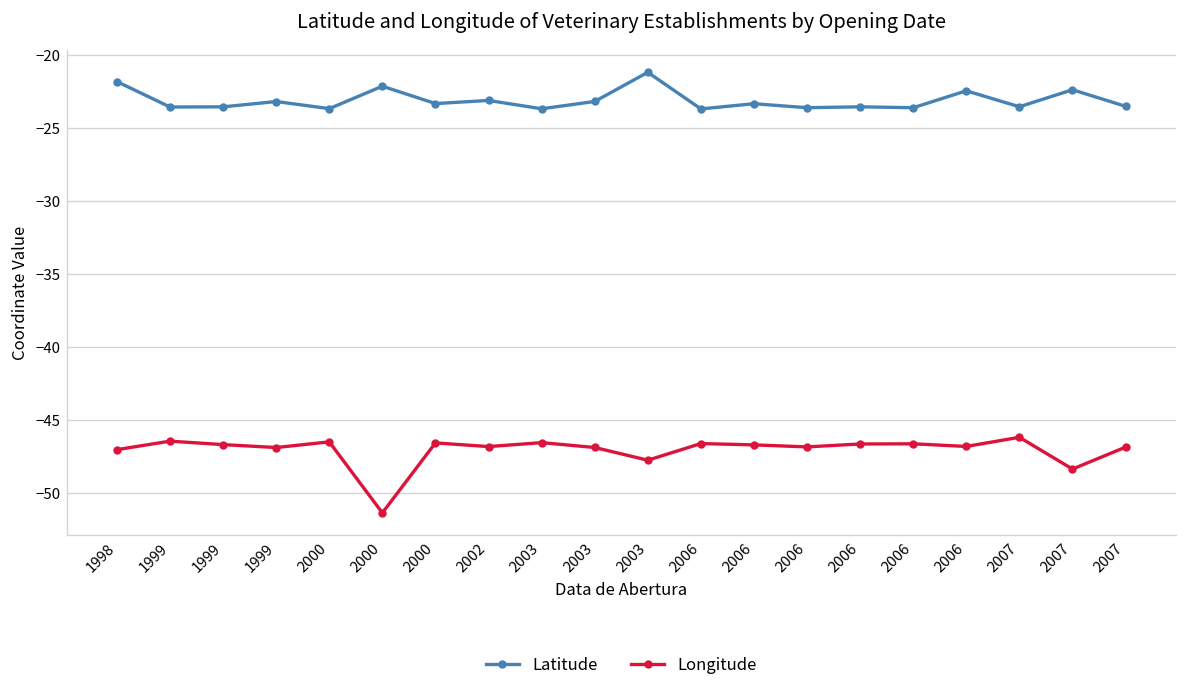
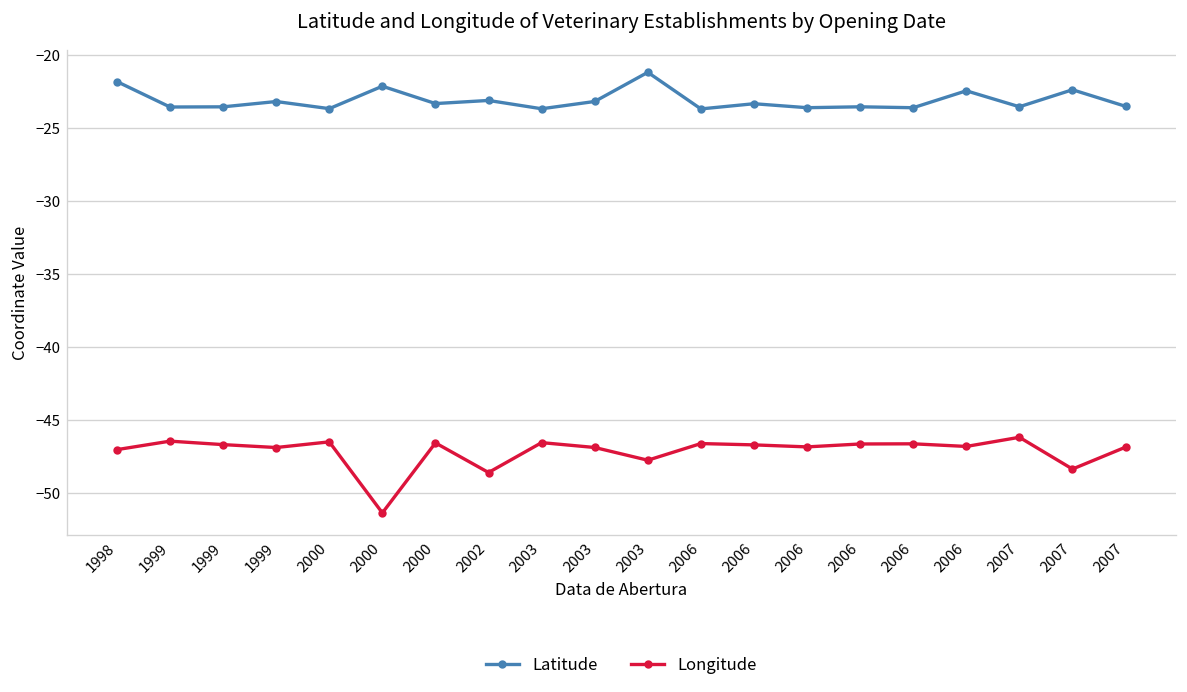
  {
    "Latitude": {
      "1998": -21.8,
      "2002": -23.1
    },
    "Longitude": {
      "1998": -47.0,
-     "2002": -46.8
+     "2002": -48.6
    }
  }
